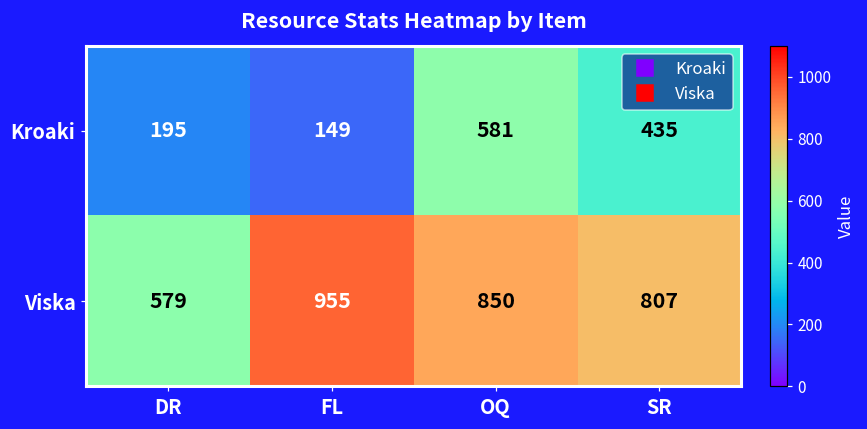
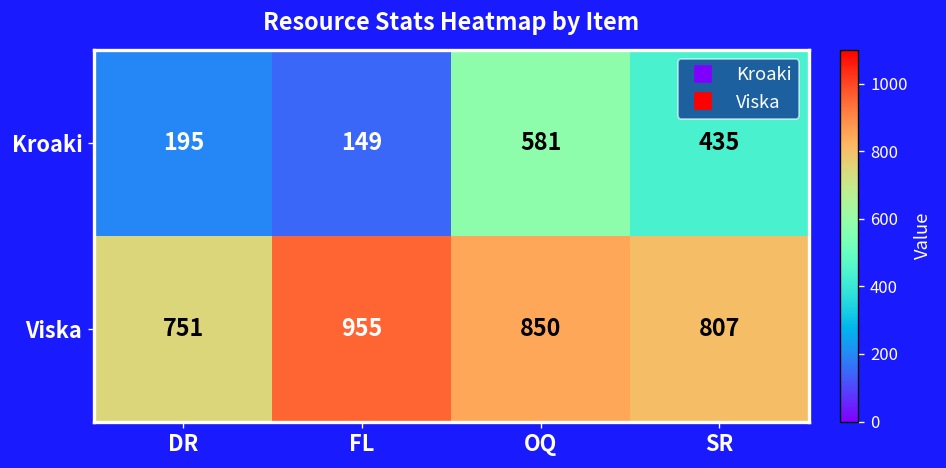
  {
    "Kroaki": {
      "DR": 195,
      "FL": 149,
      "OQ": 581,
      "SR": 435
    },
    "Viska": {
-     "DR": 579,
+     "DR": 751,
      "FL": 955,
      "OQ": 850,
      "SR": 807
    }
  }
